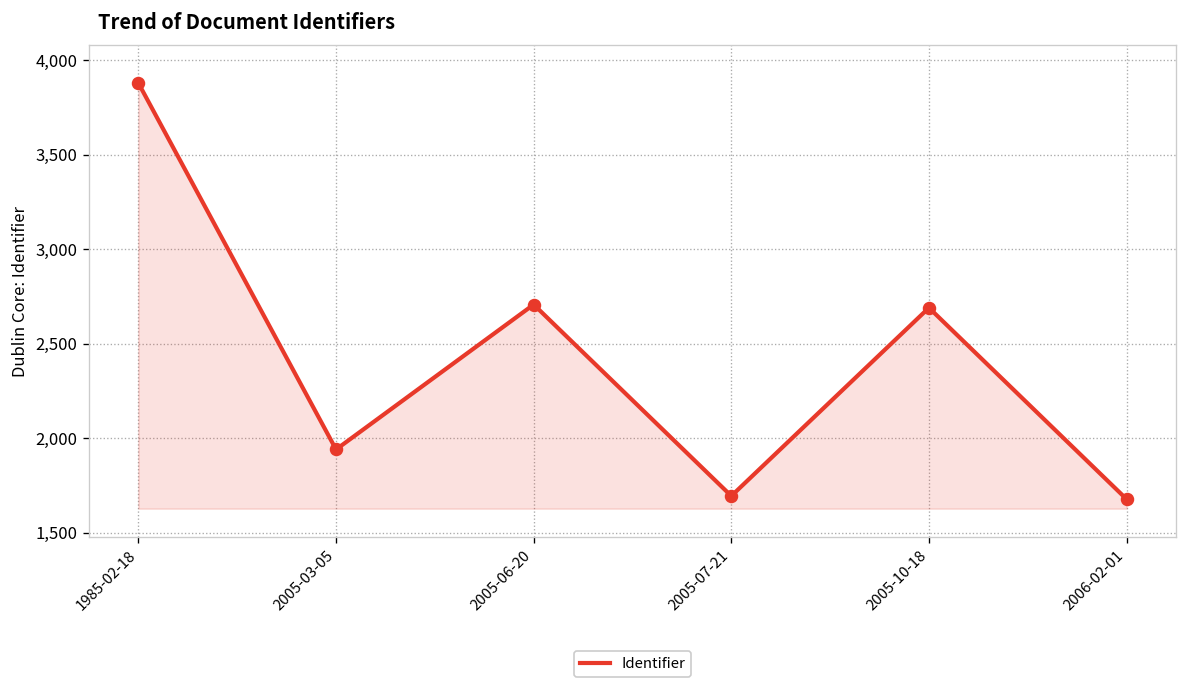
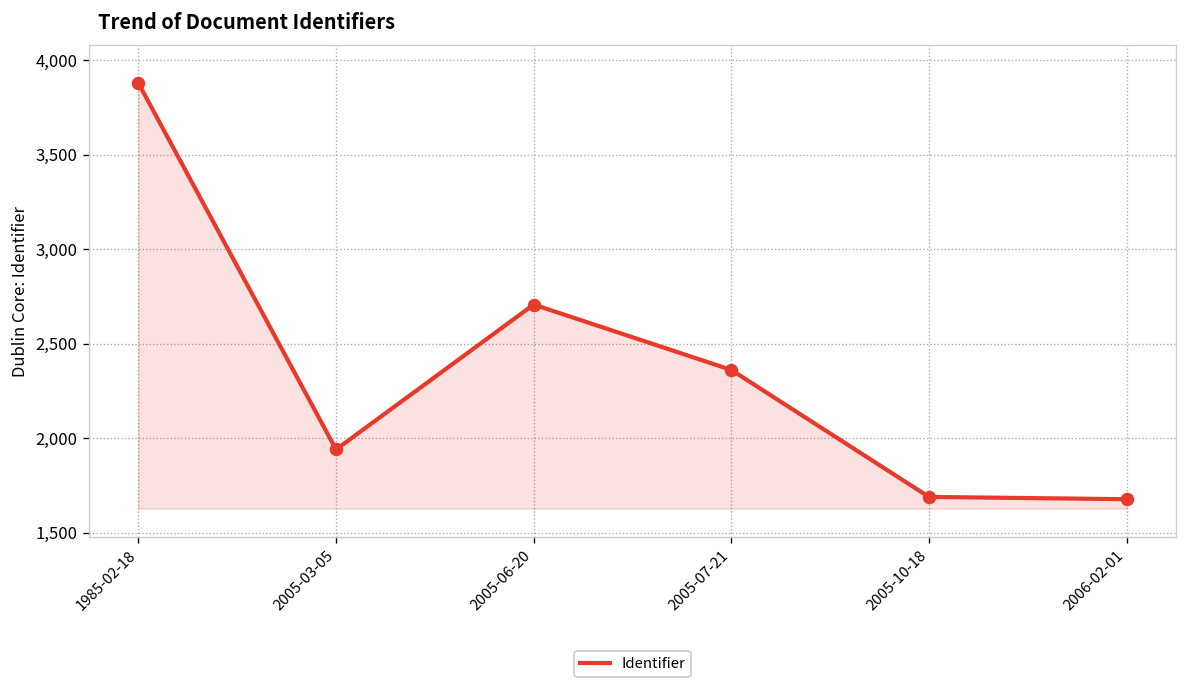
  {
    "1985-02-18": "3,880",
    "2005-03-05": "1,940",
    "2005-06-20": "2,710",
-   "2005-07-21": "1,690",
-   "2005-10-18": "2,690",
+   "2005-07-21": "2,360",
+   "2005-10-18": "1,690",
    "2006-02-01": "1,680"
  }
